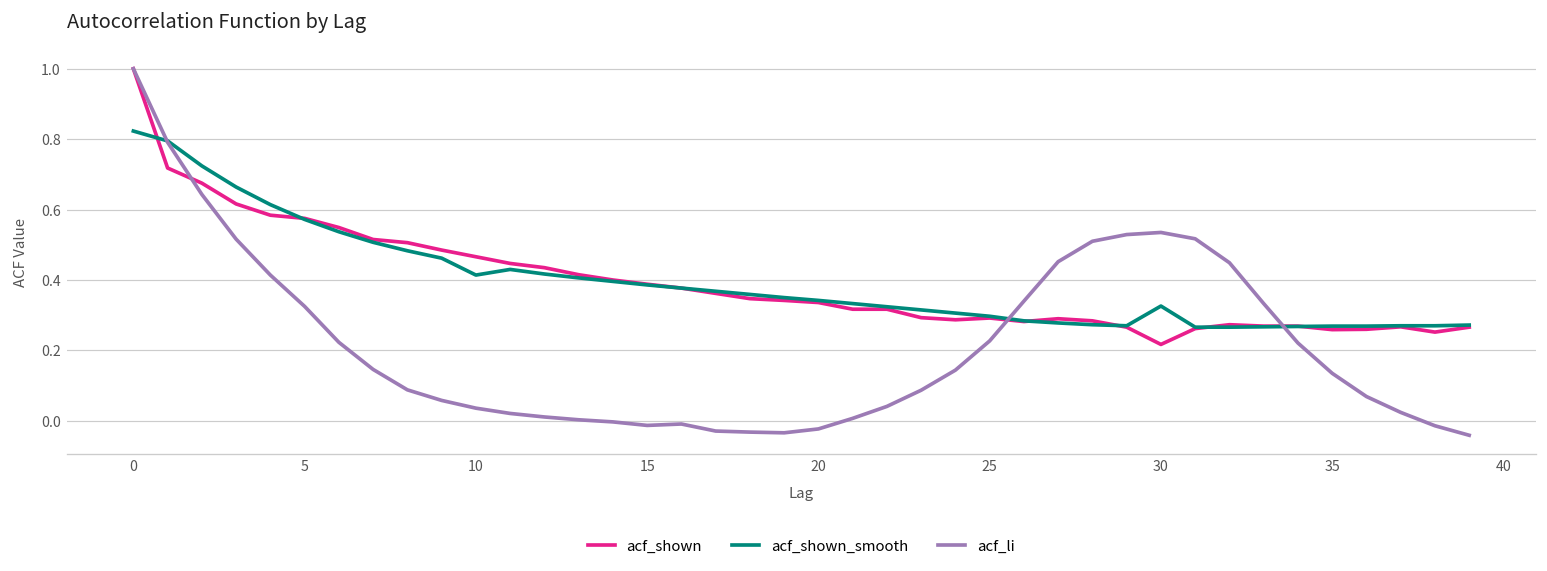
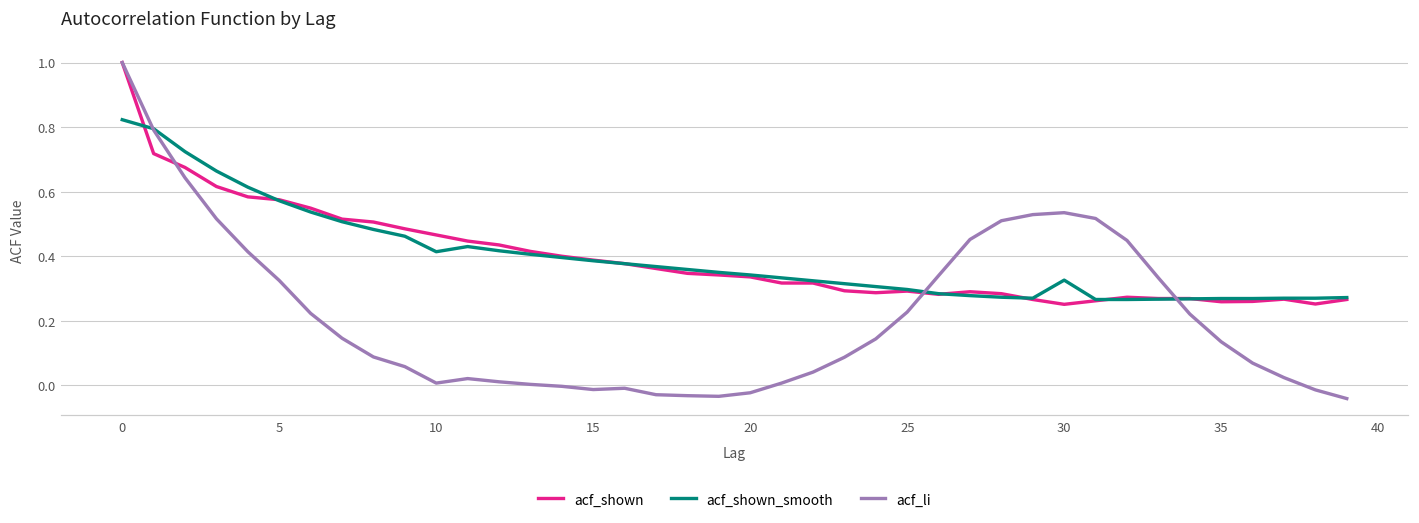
  {
    "acf_shown": {
      "10": 0.47,
-     "30": 0.22,
+     "30": 0.25,
      "35": 0.26
    },
    "acf_shown_smooth": {
      "0": 0.82,
      "10": 0.41,
      "30": 0.33,
      "35": 0.27
    },
    "acf_li": {
      "5": 0.33,
-     "10": 0.04,
+     "10": 0.01,
      "15": -0.01,
      "20": -0.02,
      "25": 0.23,
      "30": 0.54,
      "35": 0.14
    }
  }
